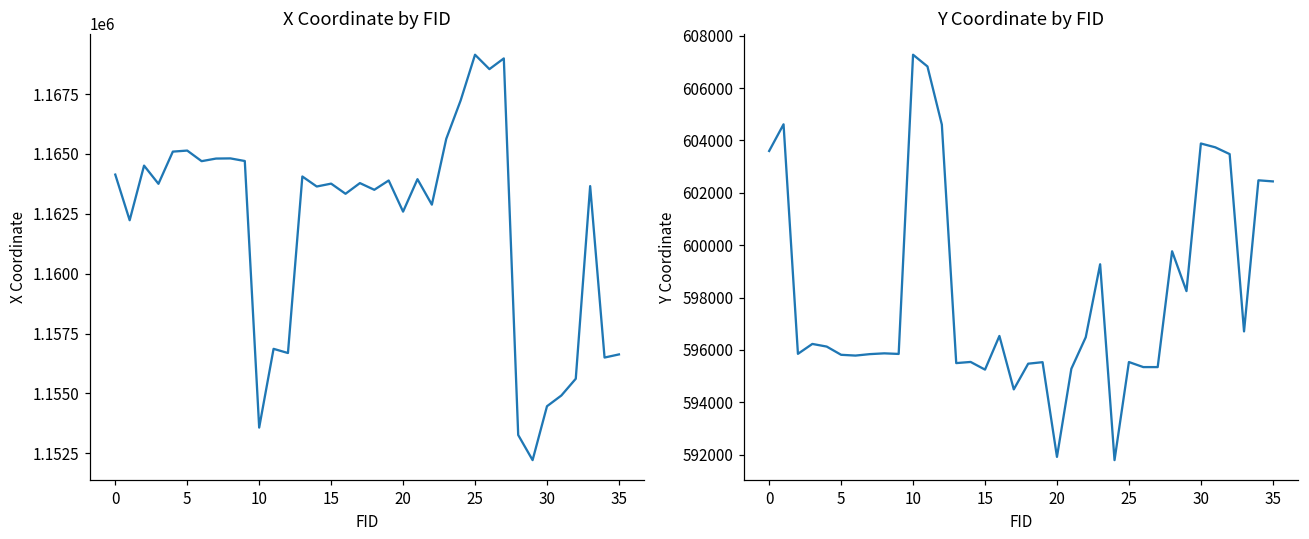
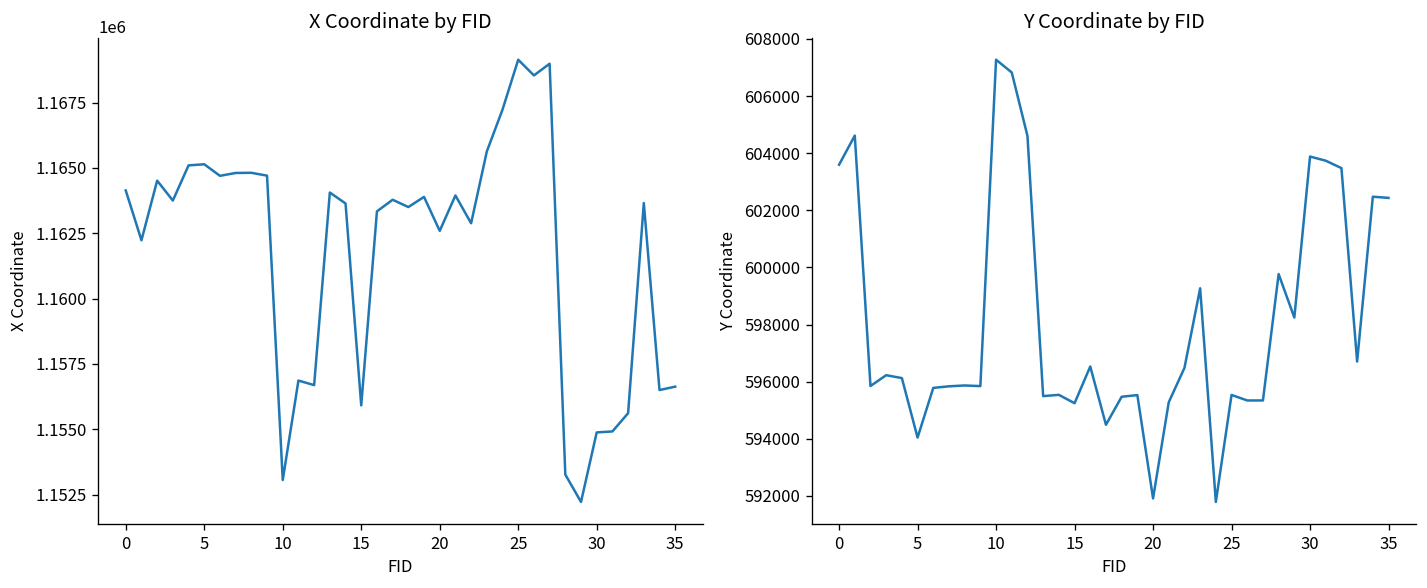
  {
    "X Coordinate by FID": {
      "0": 1164100,
      "5": 1165100,
-     "10": 1153600,
-     "15": 1163800,
+     "10": 1153100,
+     "15": 1155900,
      "20": 1162600,
      "25": 1169100,
-     "30": 1154500,
+     "30": 1154900,
      "35": 1156600
    },
    "Y Coordinate by FID": {
      "0": 603600,
-     "5": 595800,
+     "5": 594000,
      "10": 607300,
      "15": 595200,
      "20": 591900,
      "25": 595500,
      "30": 603900,
      "35": 602400
    }
  }
